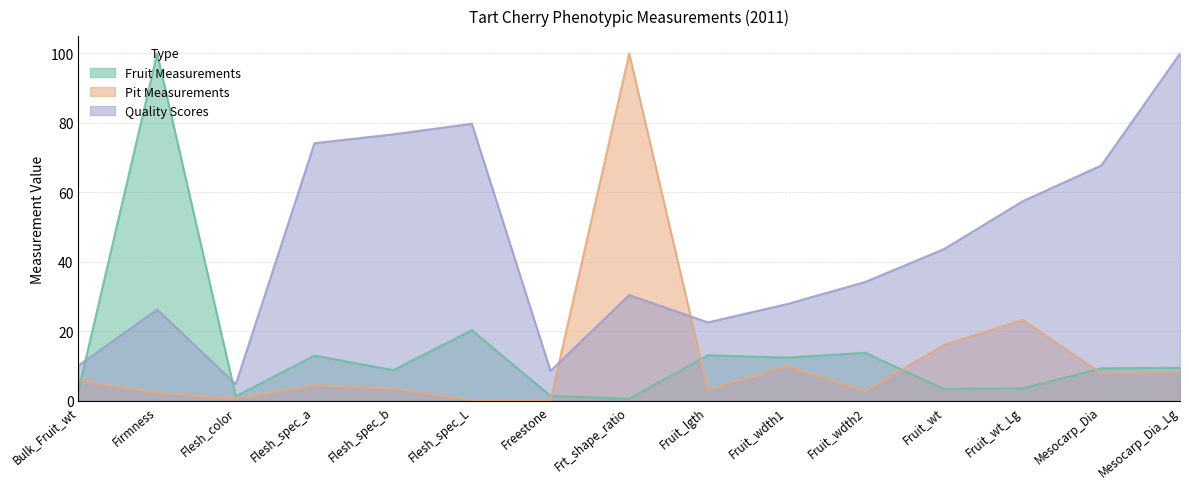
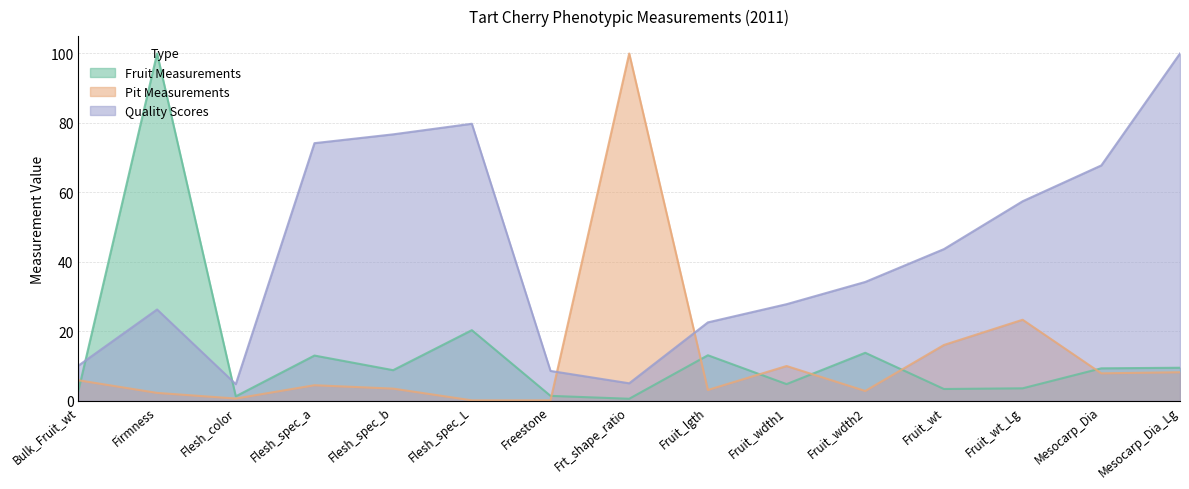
  {
    "Fruit Measurements": {
      "Bulk_Fruit_wt": 3,
      "Firmness": 100,
      "Flesh_spec_a": 13,
      "Flesh_spec_b": 9,
      "Flesh_spec_L": 20,
      "Freestone": 1,
      "Frt_shape_ratio": 1,
      "Fruit_lgth": 13,
-     "Fruit_wdth1": 12,
+     "Fruit_wdth1": 5,
      "Fruit_wdth2": 14,
      "Fruit_wt": 3,
      "Fruit_wt_Lg": 4,
      "Mesocarp_Dia": 9,
      "Mesocarp_Dia_Lg": 10
    },
    "Pit Measurements": {
      "Bulk_Fruit_wt": 6,
      "Firmness": 2,
      "Flesh_spec_a": 5,
      "Flesh_spec_b": 4,
      "Flesh_spec_L": 0,
      "Freestone": 0,
      "Frt_shape_ratio": 100,
      "Fruit_lgth": 3,
      "Fruit_wdth1": 10,
      "Fruit_wdth2": 3,
      "Fruit_wt": 16,
      "Fruit_wt_Lg": 23,
      "Mesocarp_Dia": 8,
      "Mesocarp_Dia_Lg": 8
    },
    "Quality Scores": {
      "Bulk_Fruit_wt": 10,
      "Firmness": 26,
      "Flesh_color": 5,
      "Flesh_spec_a": 74,
      "Flesh_spec_b": 77,
      "Flesh_spec_L": 80,
      "Freestone": 9,
-     "Frt_shape_ratio": 30,
+     "Frt_shape_ratio": 5,
      "Fruit_lgth": 23,
      "Fruit_wdth1": 28,
      "Fruit_wdth2": 34,
      "Fruit_wt": 44,
      "Fruit_wt_Lg": 57,
      "Mesocarp_Dia": 68,
      "Mesocarp_Dia_Lg": 100
    }
  }
